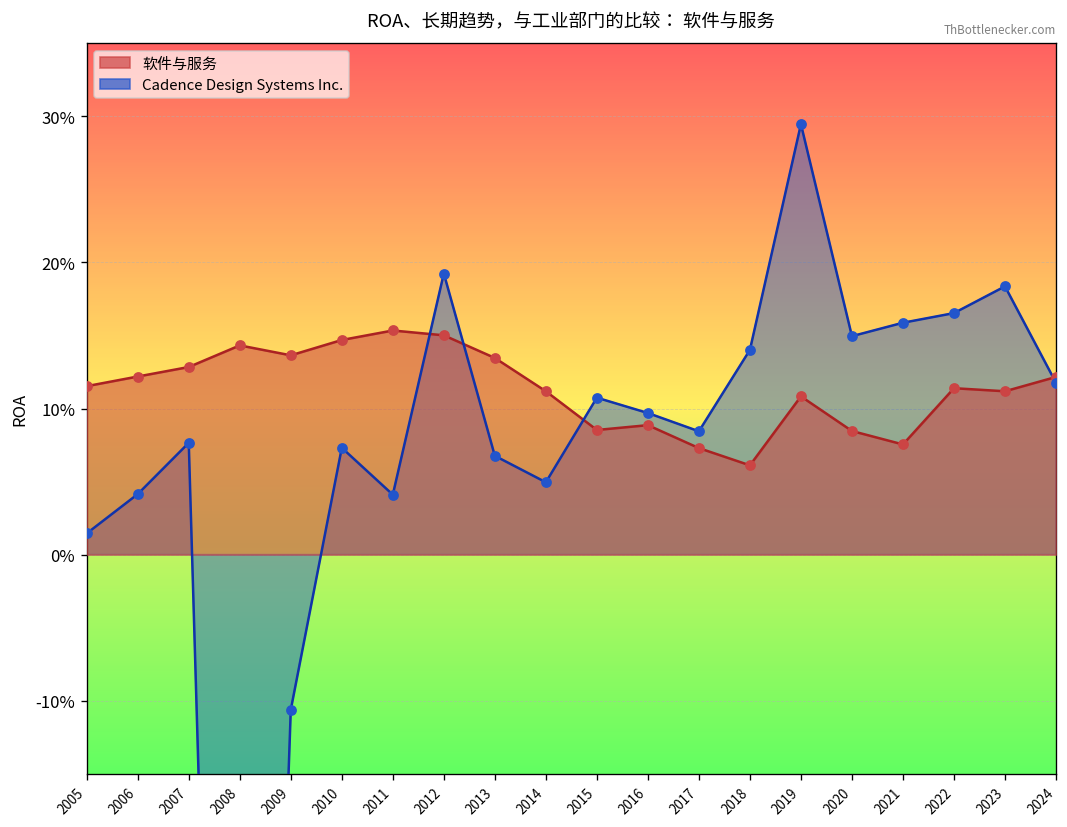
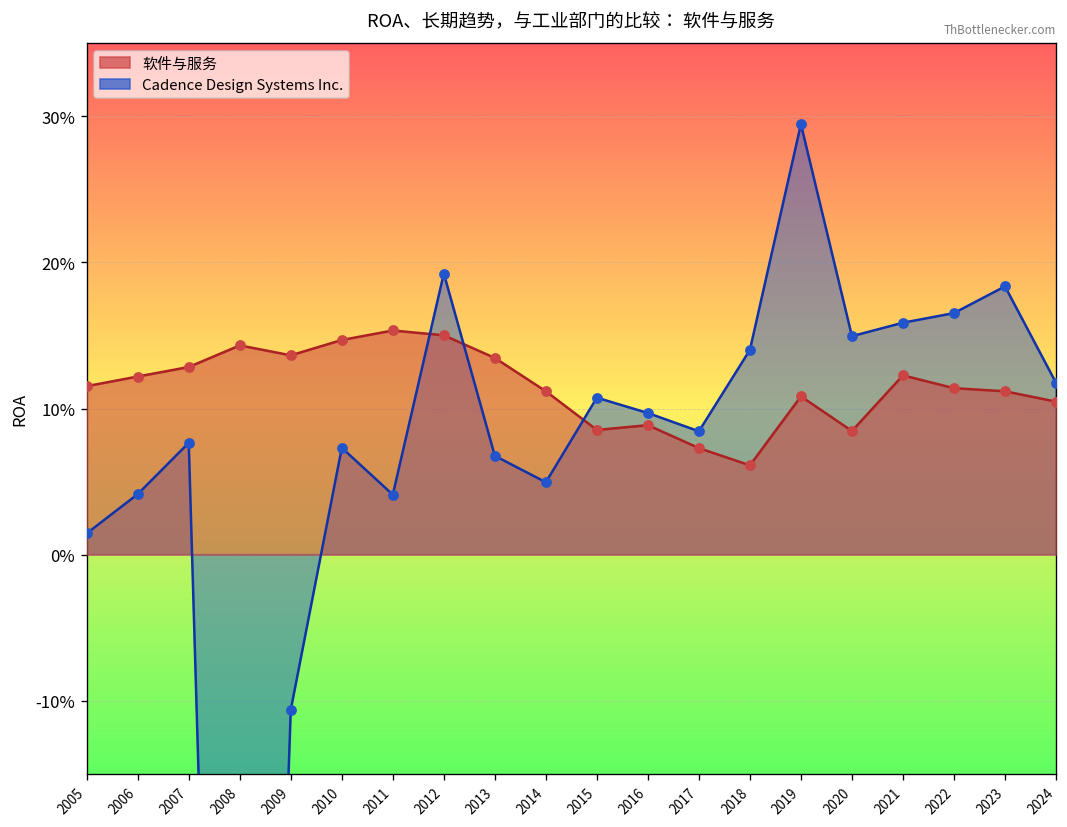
  {
    "软件与服务": {
      "2005": "11.5%",
      "2006": "12.2%",
      "2007": "12.8%",
      "2008": "14.3%",
      "2009": "13.6%",
      "2010": "14.7%",
      "2011": "15.3%",
      "2012": "15.0%",
      "2013": "13.5%",
      "2014": "11.2%",
      "2015": "8.5%",
      "2016": "8.9%",
      "2017": "7.3%",
      "2018": "6.1%",
      "2019": "10.8%",
      "2020": "8.5%",
-     "2021": "7.5%",
+     "2021": "12.3%",
      "2022": "11.4%",
      "2023": "11.2%",
-     "2024": "12.2%"
+     "2024": "10.5%"
    }
  }
